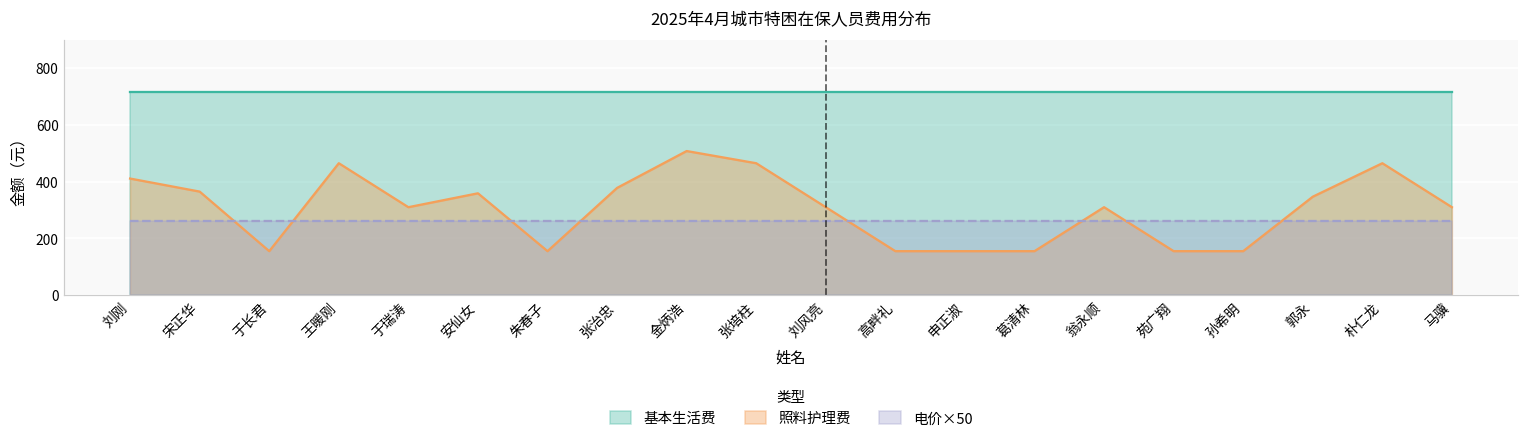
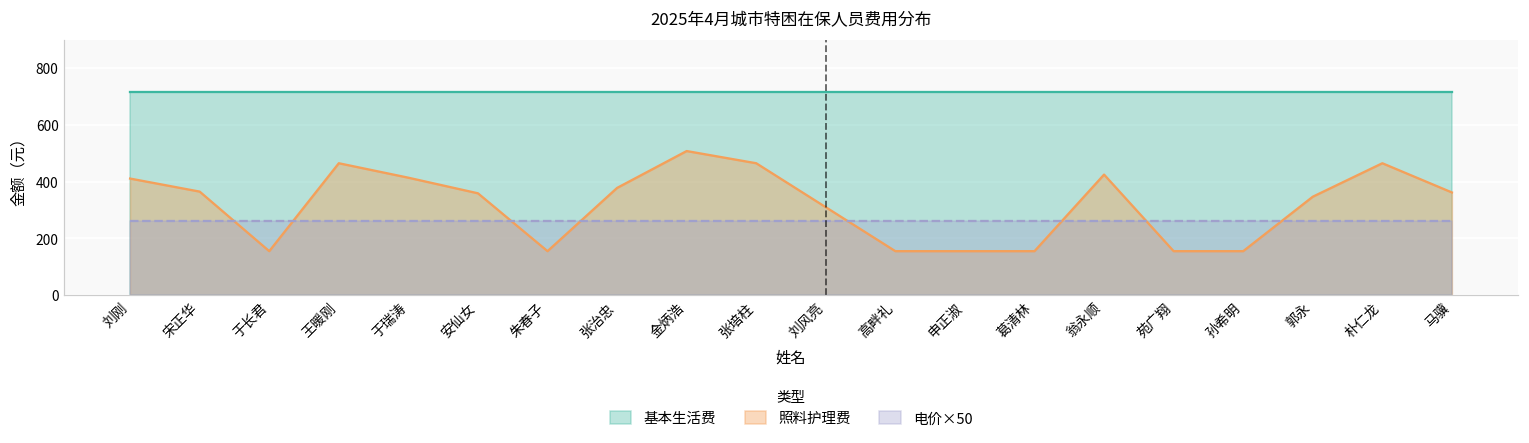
  {
    "照料护理费": {
      "刘刚": 410,
      "宋正华": 370,
      "于长君": 160,
      "王暖刚": 470,
-     "于瑞涛": 310,
+     "于瑞涛": 410,
      "安仙女": 360,
      "朱春子": 160,
      "张治忠": 380,
      "金炳浩": 510,
      "张培柱": 470,
      "刘风亮": 310,
      "高畔礼": 160,
      "申正淑": 160,
      "葛清林": 160,
-     "翁永顺": 310,
+     "翁永顺": 430,
      "苑广翔": 160,
      "孙希明": 160,
      "郭永": 350,
      "朴仁龙": 470,
-     "马骥": 310
+     "马骥": 360
    }
  }
